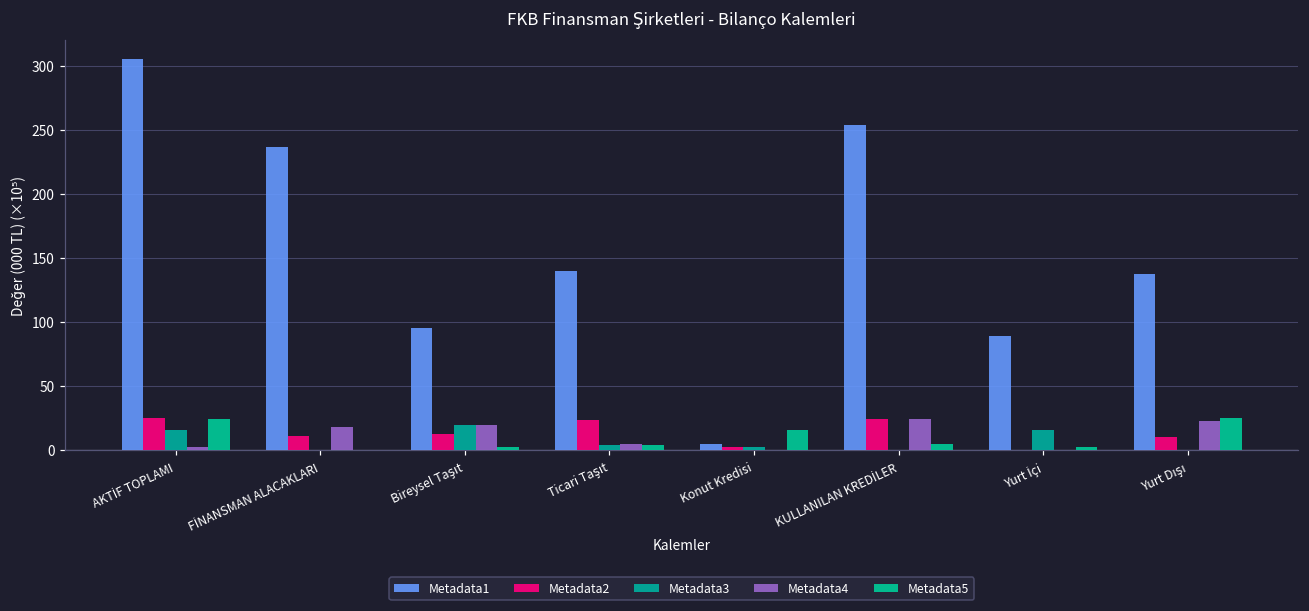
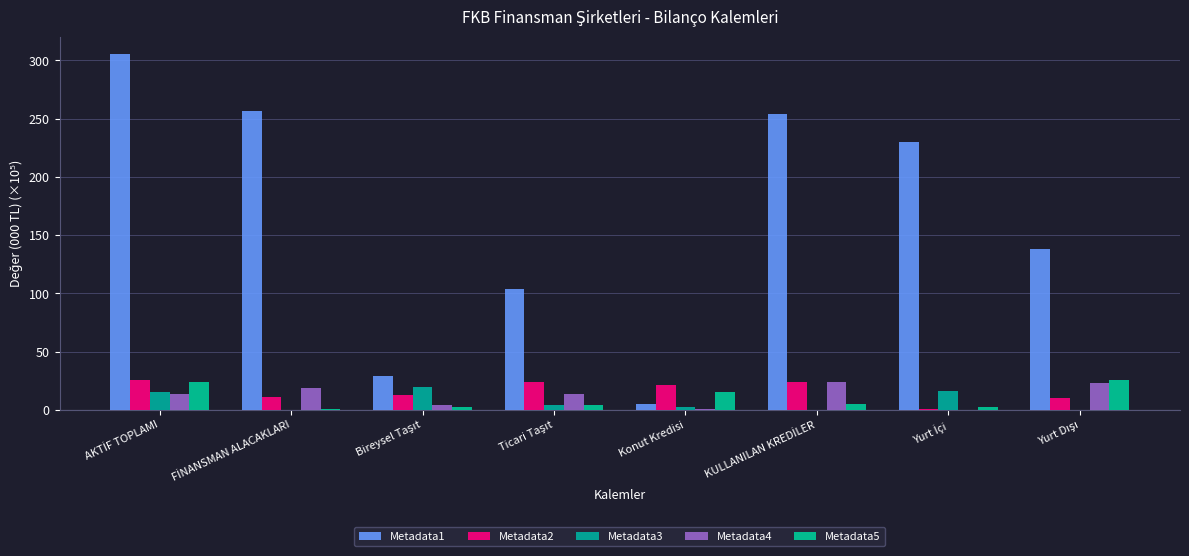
  {
    "Metadata1": {
      "AKTİF TOPLAMI": 305,
-     "FİNANSMAN ALACAKLARI": 236,
-     "Bireysel Taşıt": 96,
-     "Ticari Taşıt": 140,
+     "FİNANSMAN ALACAKLARI": 257,
+     "Bireysel Taşıt": 29,
+     "Ticari Taşıt": 104,
      "Konut Kredisi": 5,
      "KULLANILAN KREDİLER": 254,
-     "Yurt İçi": 89,
+     "Yurt İçi": 230,
      "Yurt Dışı": 138
    },
    "Metadata2": {
      "AKTİF TOPLAMI": 25,
      "FİNANSMAN ALACAKLARI": 11,
      "Bireysel Taşıt": 13,
      "Ticari Taşıt": 23,
-     "Konut Kredisi": 2,
+     "Konut Kredisi": 21,
      "KULLANILAN KREDİLER": 24,
      "Yurt Dışı": 10
    },
    "Metadata4": {
-     "AKTİF TOPLAMI": 3,
+     "AKTİF TOPLAMI": 13,
      "FİNANSMAN ALACAKLARI": 18,
-     "Bireysel Taşıt": 20,
-     "Ticari Taşıt": 5,
+     "Bireysel Taşıt": 4,
+     "Ticari Taşıt": 14,
      "KULLANILAN KREDİLER": 24,
      "Yurt Dışı": 23
    }
  }
